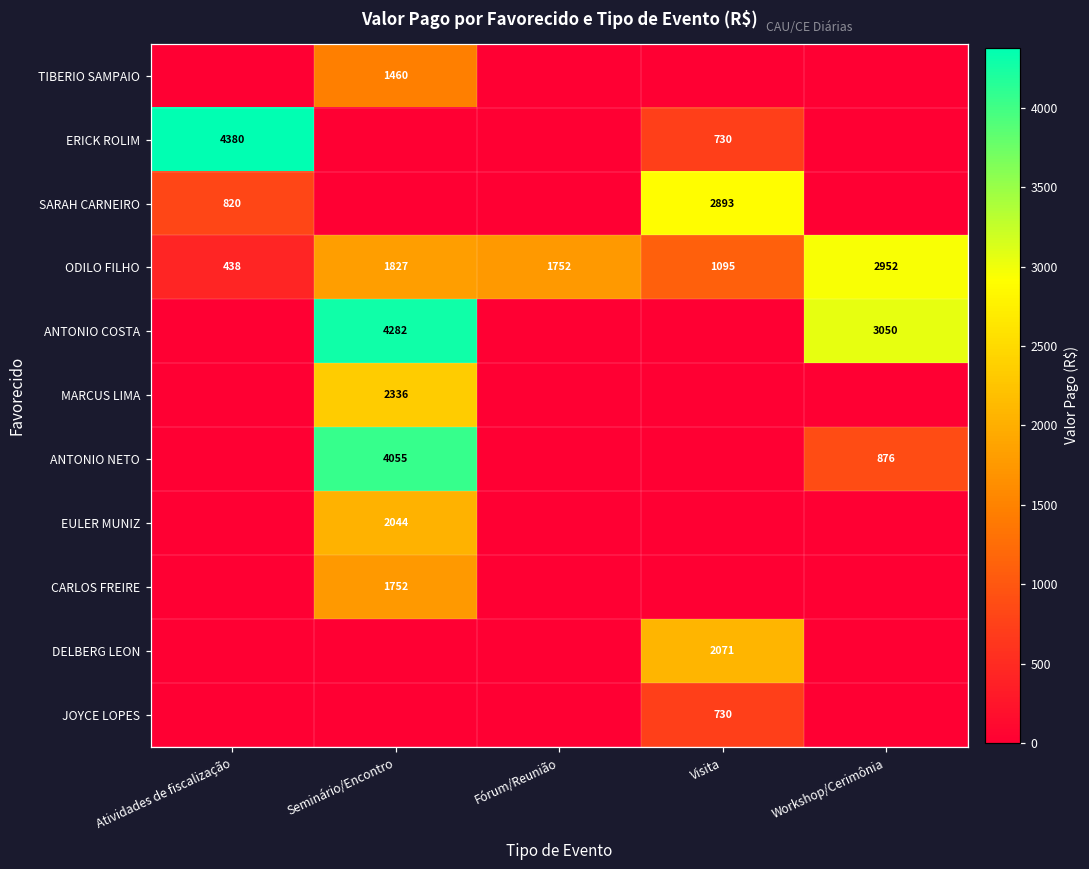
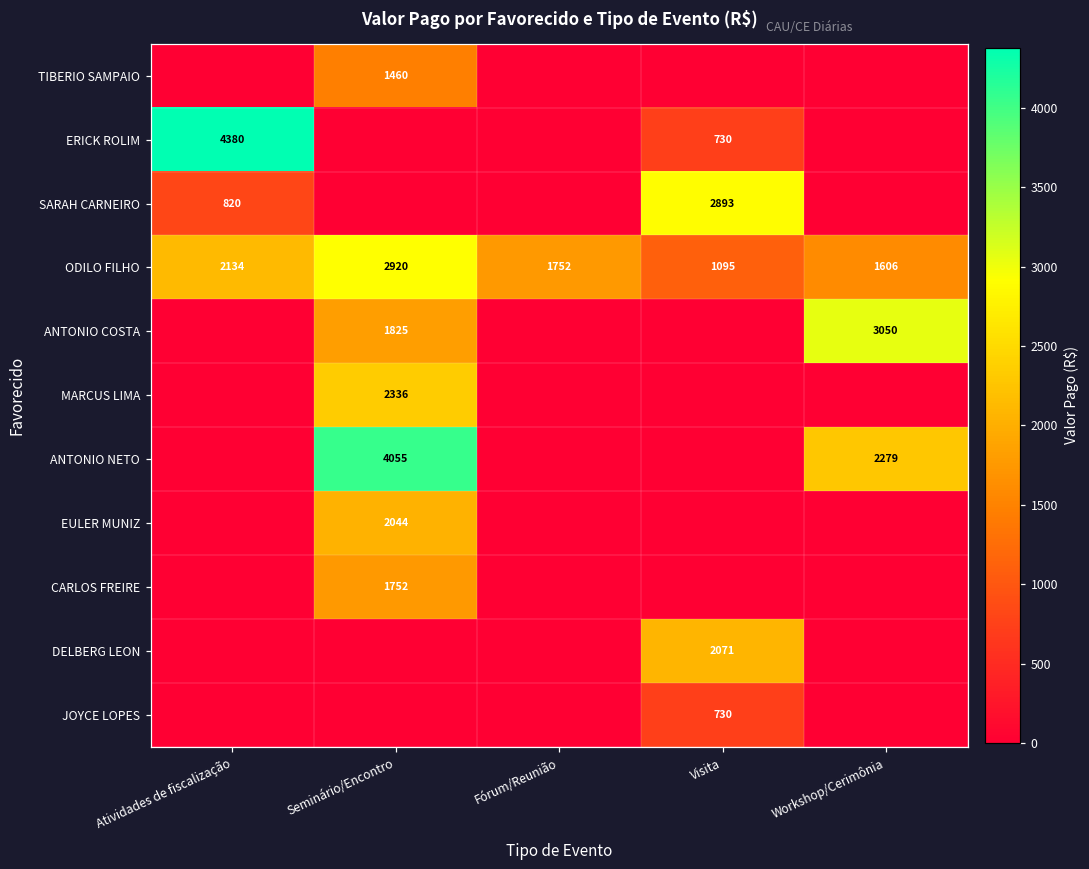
  {
    "TIBERIO SAMPAIO": {
      "Seminário/Encontro": 1460
    },
    "ERICK ROLIM": {
      "Atividades de fiscalização": 4380,
      "Visita": 730
    },
    "SARAH CARNEIRO": {
      "Atividades de fiscalização": 820,
      "Visita": 2893
    },
    "ODILO FILHO": {
-     "Atividades de fiscalização": 438,
-     "Seminário/Encontro": 1827,
+     "Atividades de fiscalização": 2134,
+     "Seminário/Encontro": 2920,
      "Fórum/Reunião": 1752,
      "Visita": 1095,
-     "Workshop/Cerimônia": 2952
+     "Workshop/Cerimônia": 1606
    },
    "ANTONIO COSTA": {
-     "Seminário/Encontro": 4282,
+     "Seminário/Encontro": 1825,
      "Workshop/Cerimônia": 3050
    },
    "MARCUS LIMA": {
      "Seminário/Encontro": 2336
    },
    "ANTONIO NETO": {
      "Seminário/Encontro": 4055,
-     "Workshop/Cerimônia": 876
+     "Workshop/Cerimônia": 2279
    },
    "EULER MUNIZ": {
      "Seminário/Encontro": 2044
    },
    "CARLOS FREIRE": {
      "Seminário/Encontro": 1752
    },
    "DELBERG LEON": {
      "Visita": 2071
    },
    "JOYCE LOPES": {
      "Visita": 730
    }
  }
